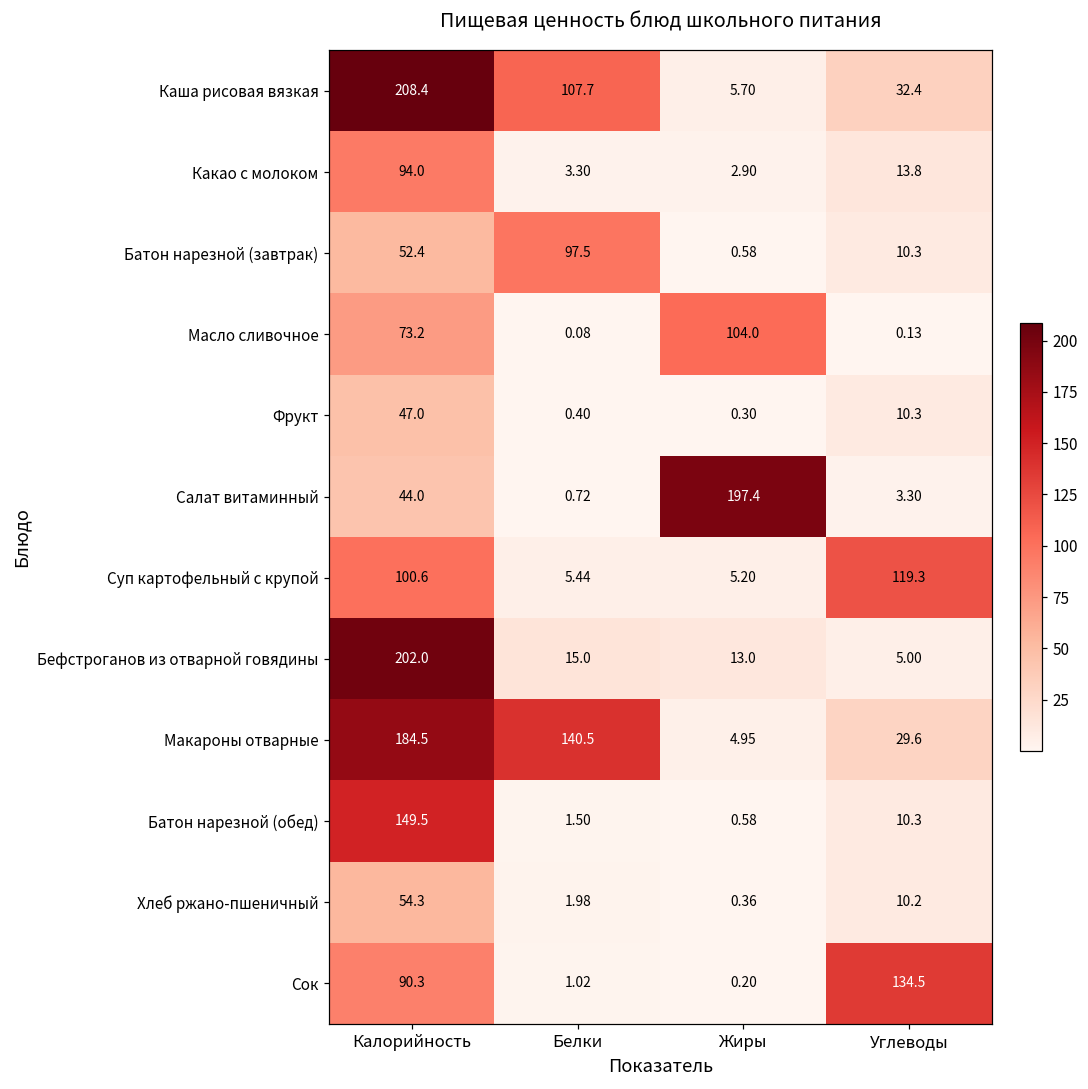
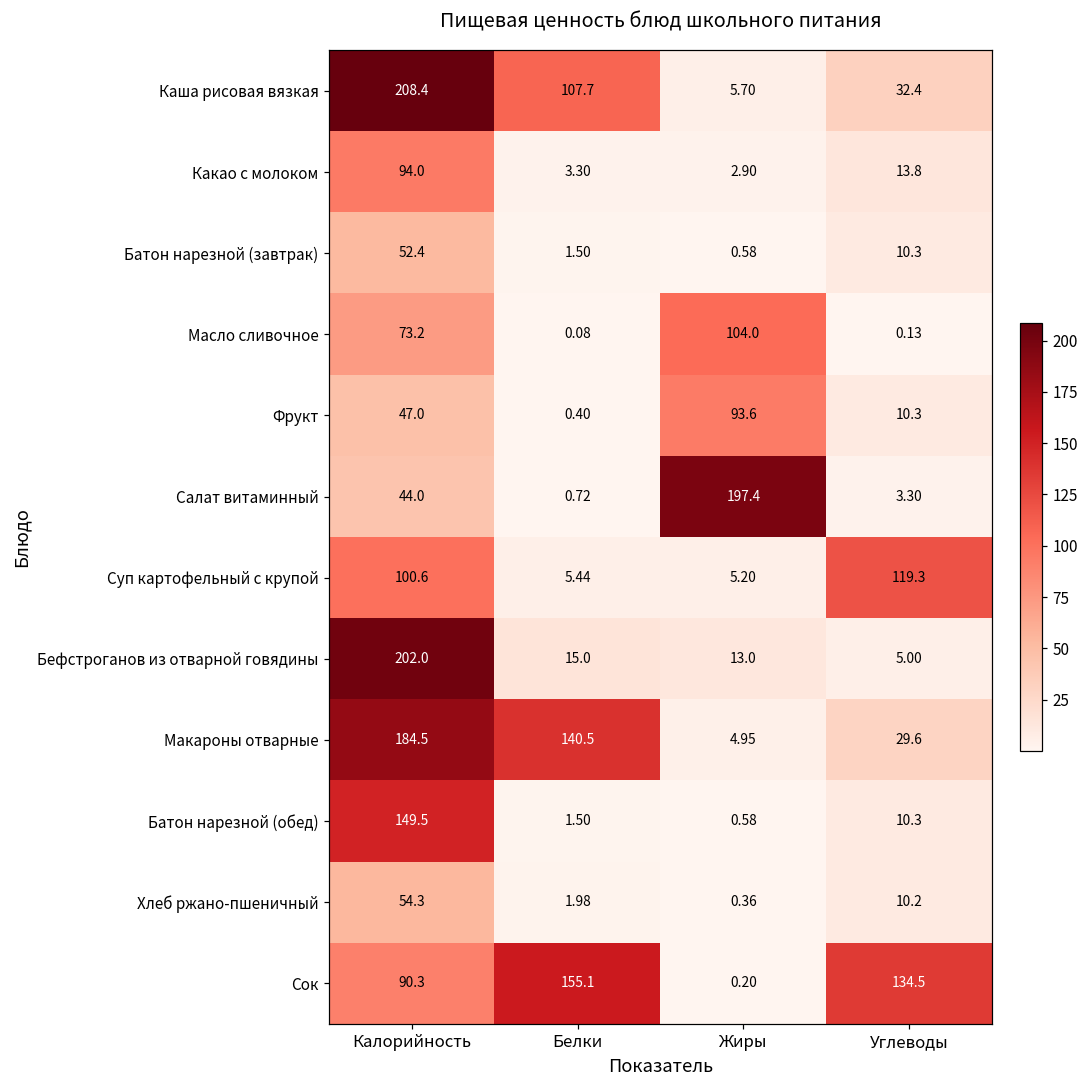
  {
    "Каша рисовая вязкая": {
      "Калорийность": 208.4,
      "Белки": 107.7,
      "Жиры": 5.70,
      "Углеводы": 32.4
    },
    "Какао с молоком": {
      "Калорийность": 94.0,
      "Белки": 3.30,
      "Жиры": 2.90,
      "Углеводы": 13.8
    },
    "Батон нарезной (завтрак)": {
      "Калорийность": 52.4,
-     "Белки": 97.5,
+     "Белки": 1.50,
      "Жиры": 0.58,
      "Углеводы": 10.3
    },
    "Масло сливочное": {
      "Калорийность": 73.2,
      "Белки": 0.08,
      "Жиры": 104.0,
      "Углеводы": 0.13
    },
    "Фрукт": {
      "Калорийность": 47.0,
      "Белки": 0.40,
-     "Жиры": 0.30,
+     "Жиры": 93.6,
      "Углеводы": 10.3
    },
    "Салат витаминный": {
      "Калорийность": 44.0,
      "Белки": 0.72,
      "Жиры": 197.4,
      "Углеводы": 3.30
    },
    "Суп картофельный с крупой": {
      "Калорийность": 100.6,
      "Белки": 5.44,
      "Жиры": 5.20,
      "Углеводы": 119.3
    },
    "Бефстроганов из отварной говядины": {
      "Калорийность": 202.0,
      "Белки": 15.0,
      "Жиры": 13.0,
      "Углеводы": 5.00
    },
    "Макароны отварные": {
      "Калорийность": 184.5,
      "Белки": 140.5,
      "Жиры": 4.95,
      "Углеводы": 29.6
    },
    "Батон нарезной (обед)": {
      "Калорийность": 149.5,
      "Белки": 1.50,
      "Жиры": 0.58,
      "Углеводы": 10.3
    },
    "Хлеб ржано-пшеничный": {
      "Калорийность": 54.3,
      "Белки": 1.98,
      "Жиры": 0.36,
      "Углеводы": 10.2
    },
    "Сок": {
      "Калорийность": 90.3,
-     "Белки": 1.02,
+     "Белки": 155.1,
      "Жиры": 0.20,
      "Углеводы": 134.5
    }
  }
